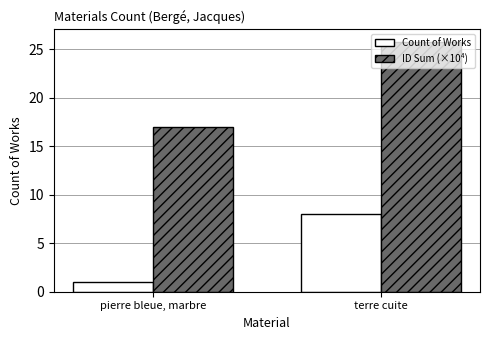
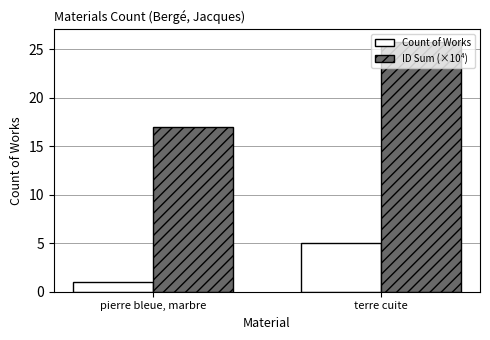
  {
    "Count of Works": {
      "pierre bleue, marbre": 1,
-     "terre cuite": 8
+     "terre cuite": 5
    },
    "ID Sum (×10⁴)": {
      "pierre bleue, marbre": 17
    }
  }
